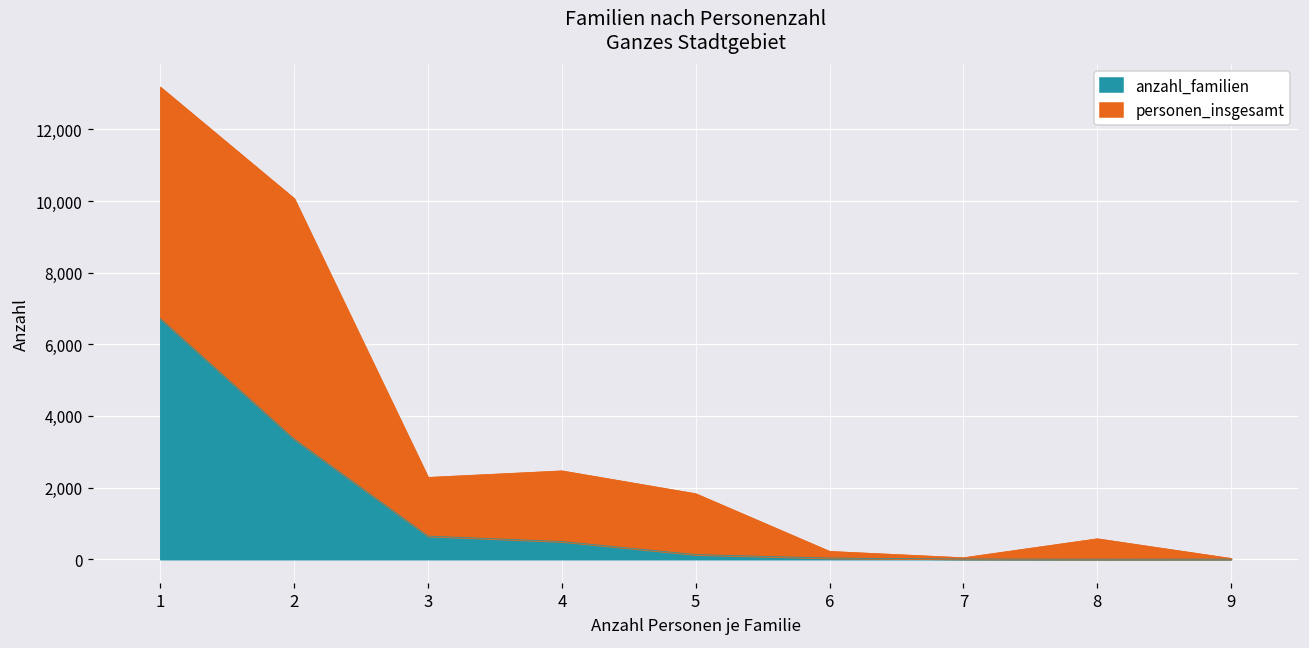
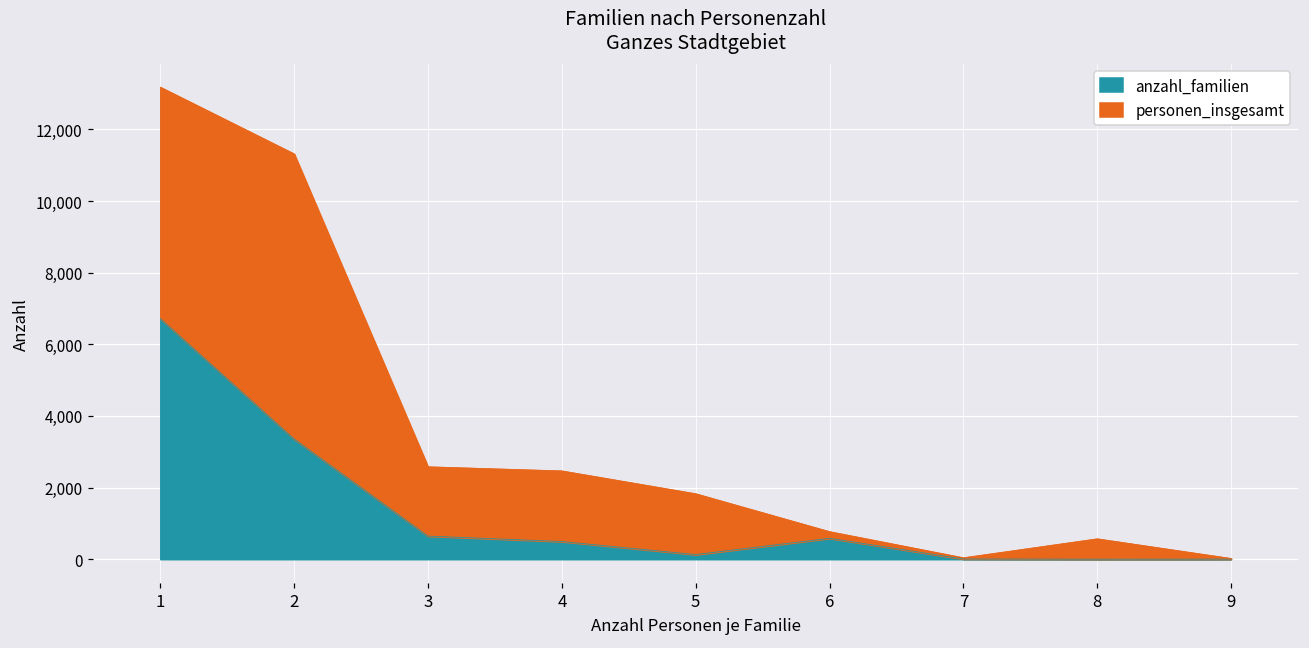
  {
    "anzahl_familien": {
      "1": "6,700",
      "2": "3,400",
      "3": "600",
      "4": "500",
      "5": "100",
-     "6": "0",
+     "6": "600",
      "8": "0"
    },
    "personen_insgesamt": {
      "1": "6,500",
-     "2": "6,700",
-     "3": "1,600",
+     "2": "8,000",
+     "3": "1,900",
      "4": "2,000",
      "5": "1,700",
      "6": "200",
      "8": "600"
    }
  }
